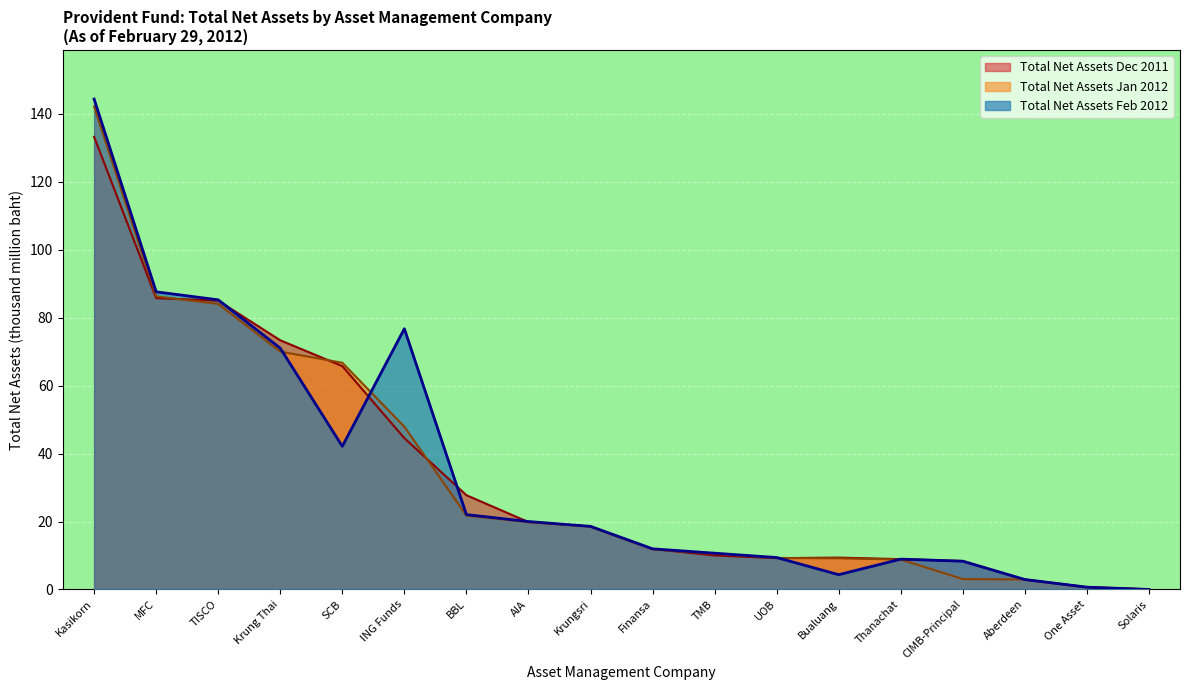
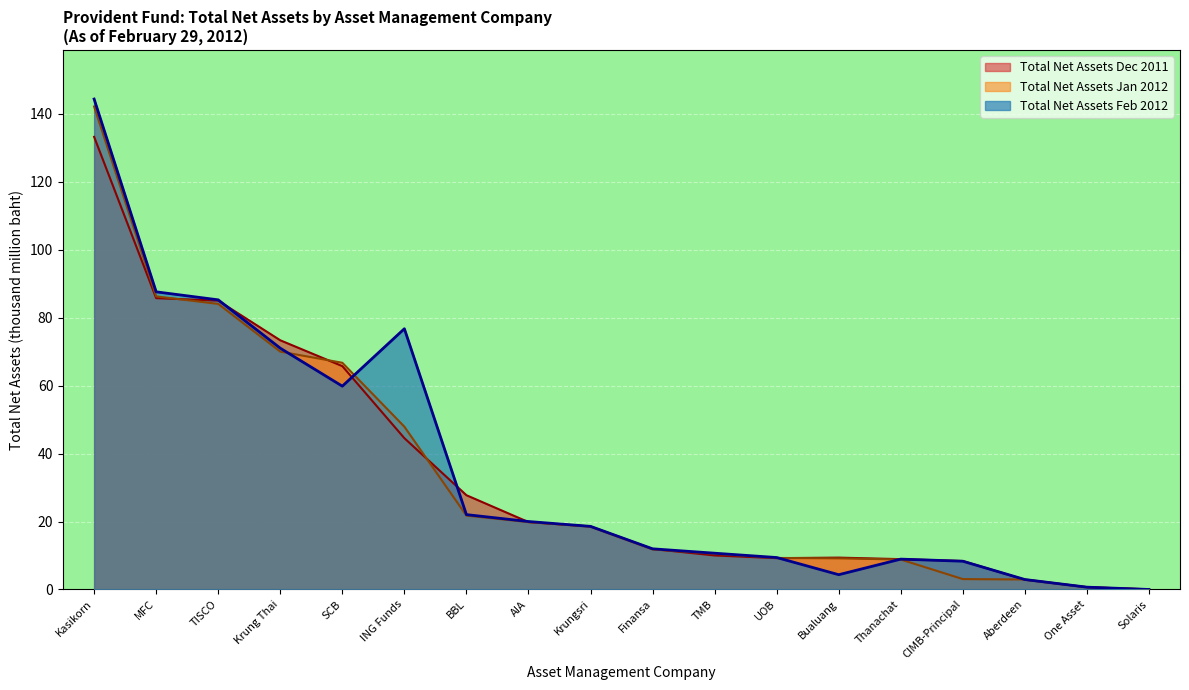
  {
    "Total Net Assets Dec 2011": {
      "Kasikorn": 133,
      "Krung Thai": 73,
      "SCB": 66,
      "ING Funds": 45,
      "BBL": 28
    },
    "Total Net Assets Jan 2012": {
      "Kasikorn": 142,
      "TISCO": 84,
      "Krung Thai": 70,
      "SCB": 67,
      "ING Funds": 48,
      "CIMB-Principal": 3
    },
    "Total Net Assets Feb 2012": {
      "Kasikorn": 144,
      "MFC": 88,
      "Krung Thai": 71,
-     "SCB": 42,
+     "SCB": 60,
      "ING Funds": 77,
      "Bualuang": 4
    }
  }
